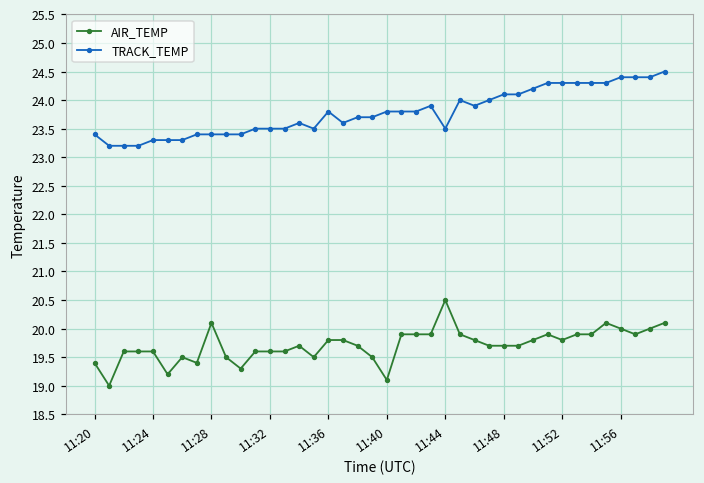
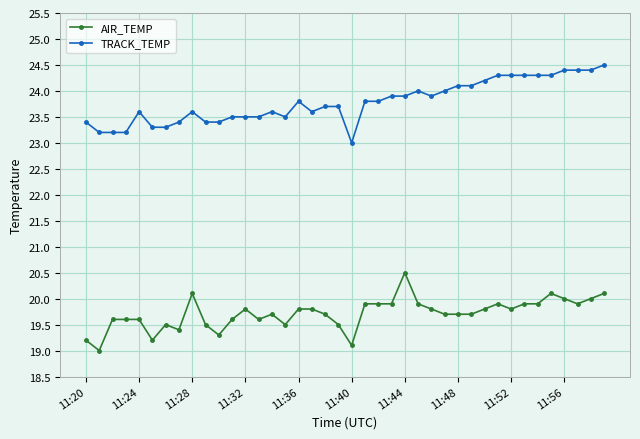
  {
    "AIR_TEMP": {
-     "11:20": 19.4,
+     "11:20": 19.2,
      "11:24": 19.6,
      "11:28": 20.1,
-     "11:32": 19.6,
+     "11:32": 19.8,
      "11:36": 19.8,
      "11:40": 19.1,
      "11:44": 20.5,
      "11:48": 19.7,
      "11:52": 19.8,
      "11:56": 20.0
    },
    "TRACK_TEMP": {
      "11:20": 23.4,
-     "11:24": 23.3,
-     "11:28": 23.4,
+     "11:24": 23.6,
+     "11:28": 23.6,
      "11:32": 23.5,
      "11:36": 23.8,
-     "11:40": 23.8,
-     "11:44": 23.5,
+     "11:40": 23.0,
+     "11:44": 23.9,
      "11:48": 24.1,
      "11:52": 24.3,
      "11:56": 24.4
    }
  }
